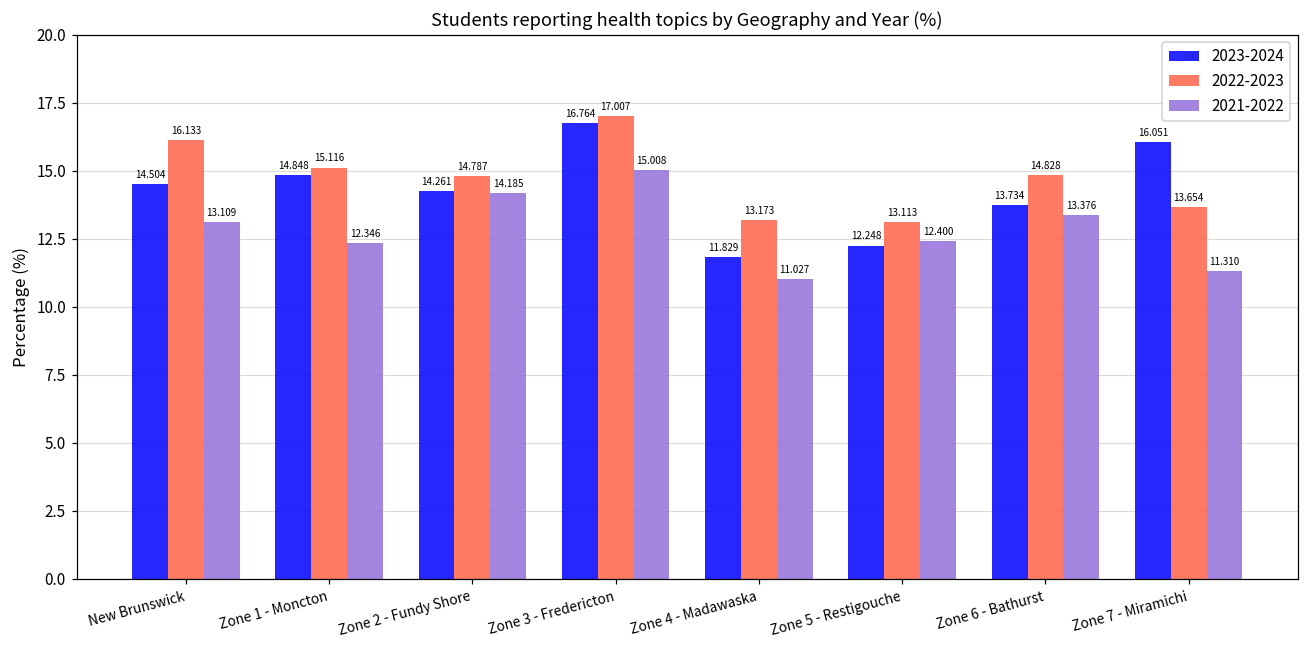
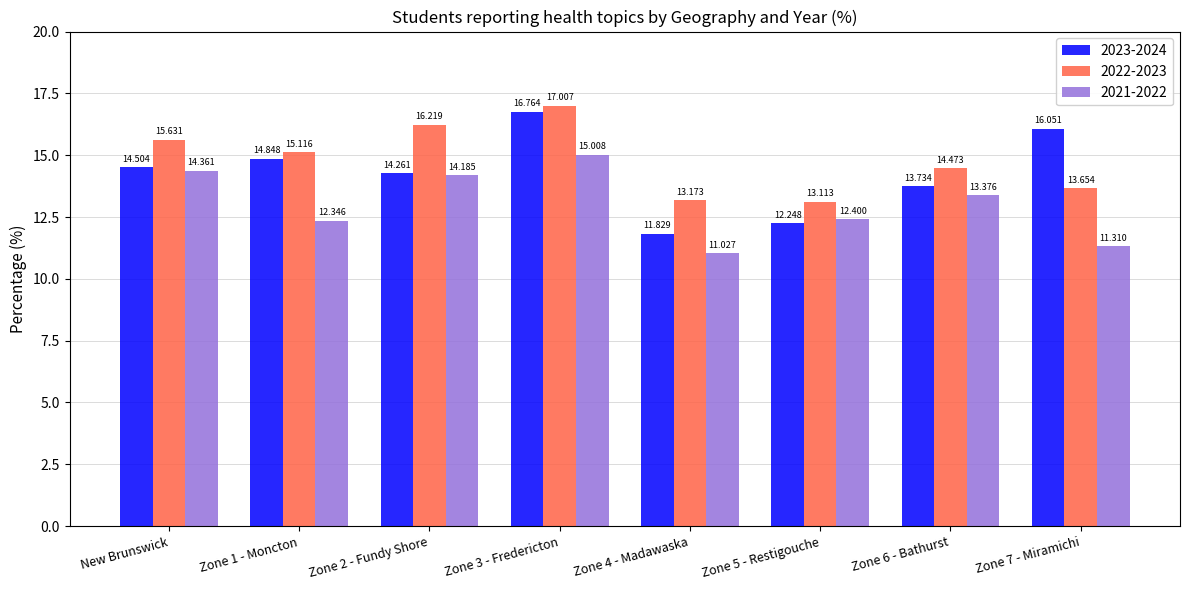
  {
    "2023-2024": {
      "New Brunswick": 14.504,
      "Zone 1 - Moncton": 14.848,
      "Zone 2 - Fundy Shore": 14.261,
      "Zone 3 - Fredericton": 16.764,
      "Zone 4 - Madawaska": 11.829,
      "Zone 5 - Restigouche": 12.248,
      "Zone 6 - Bathurst": 13.734,
      "Zone 7 - Miramichi": 16.051
    },
    "2022-2023": {
-     "New Brunswick": 16.133,
+     "New Brunswick": 15.631,
      "Zone 1 - Moncton": 15.116,
-     "Zone 2 - Fundy Shore": 14.787,
+     "Zone 2 - Fundy Shore": 16.219,
      "Zone 3 - Fredericton": 17.007,
      "Zone 4 - Madawaska": 13.173,
      "Zone 5 - Restigouche": 13.113,
-     "Zone 6 - Bathurst": 14.828,
+     "Zone 6 - Bathurst": 14.473,
      "Zone 7 - Miramichi": 13.654
    },
    "2021-2022": {
-     "New Brunswick": 13.109,
+     "New Brunswick": 14.361,
      "Zone 1 - Moncton": 12.346,
      "Zone 2 - Fundy Shore": 14.185,
      "Zone 3 - Fredericton": 15.008,
      "Zone 4 - Madawaska": 11.027,
      "Zone 5 - Restigouche": 12.400,
      "Zone 6 - Bathurst": 13.376,
      "Zone 7 - Miramichi": 11.310
    }
  }
